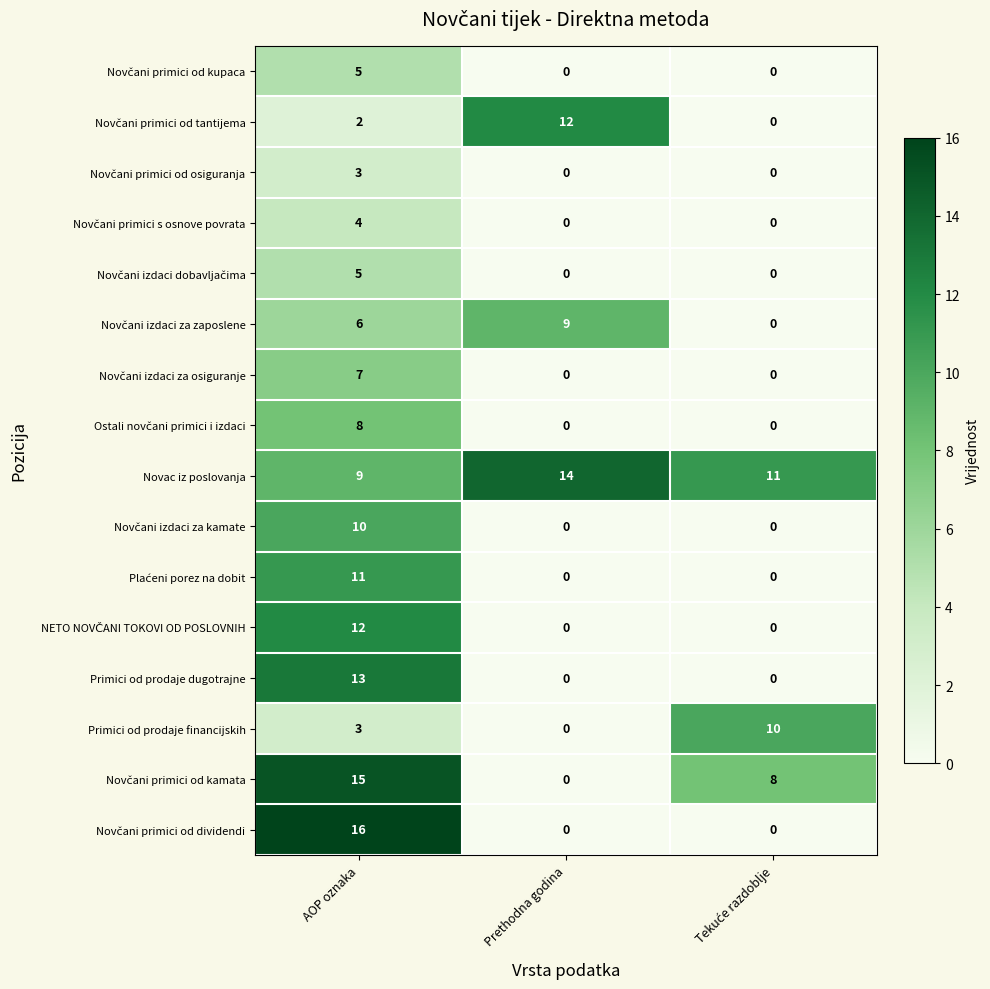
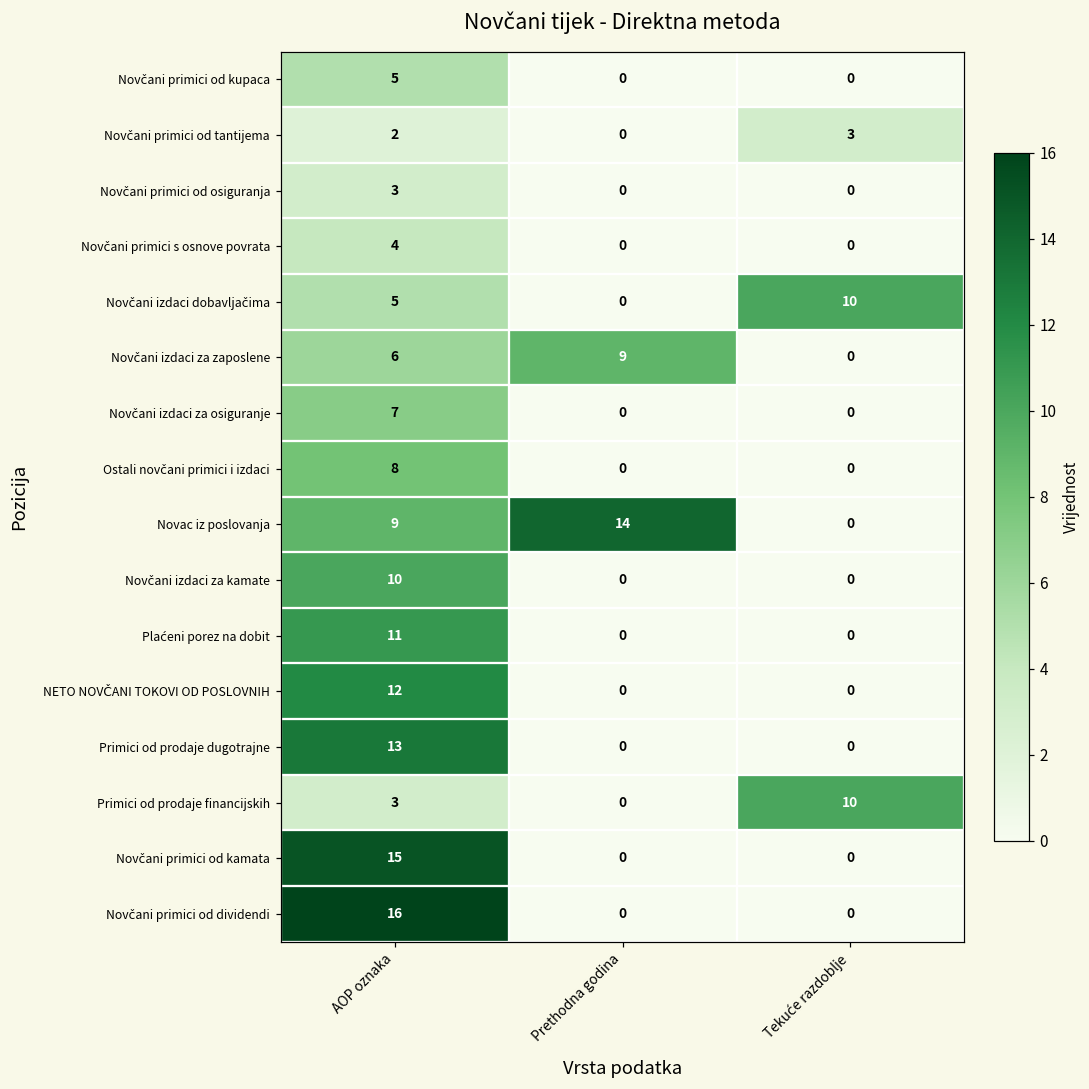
  {
    "Novčani primici od kupaca": {
      "AOP oznaka": 5,
      "Prethodna godina": 0,
      "Tekuće razdoblje": 0
    },
    "Novčani primici od tantijema": {
      "AOP oznaka": 2,
-     "Prethodna godina": 12,
-     "Tekuće razdoblje": 0
+     "Prethodna godina": 0,
+     "Tekuće razdoblje": 3
    },
    "Novčani primici od osiguranja": {
      "AOP oznaka": 3,
      "Prethodna godina": 0,
      "Tekuće razdoblje": 0
    },
    "Novčani primici s osnove povrata": {
      "AOP oznaka": 4,
      "Prethodna godina": 0,
      "Tekuće razdoblje": 0
    },
    "Novčani izdaci dobavljačima": {
      "AOP oznaka": 5,
      "Prethodna godina": 0,
-     "Tekuće razdoblje": 0
+     "Tekuće razdoblje": 10
    },
    "Novčani izdaci za zaposlene": {
      "AOP oznaka": 6,
      "Prethodna godina": 9,
      "Tekuće razdoblje": 0
    },
    "Novčani izdaci za osiguranje": {
      "AOP oznaka": 7,
      "Prethodna godina": 0,
      "Tekuće razdoblje": 0
    },
    "Ostali novčani primici i izdaci": {
      "AOP oznaka": 8,
      "Prethodna godina": 0,
      "Tekuće razdoblje": 0
    },
    "Novac iz poslovanja": {
      "AOP oznaka": 9,
      "Prethodna godina": 14,
-     "Tekuće razdoblje": 11
+     "Tekuće razdoblje": 0
    },
    "Novčani izdaci za kamate": {
      "AOP oznaka": 10,
      "Prethodna godina": 0,
      "Tekuće razdoblje": 0
    },
    "Plaćeni porez na dobit": {
      "AOP oznaka": 11,
      "Prethodna godina": 0,
      "Tekuće razdoblje": 0
    },
    "NETO NOVČANI TOKOVI OD POSLOVNIH": {
      "AOP oznaka": 12,
      "Prethodna godina": 0,
      "Tekuće razdoblje": 0
    },
    "Primici od prodaje dugotrajne": {
      "AOP oznaka": 13,
      "Prethodna godina": 0,
      "Tekuće razdoblje": 0
    },
    "Primici od prodaje financijskih": {
      "AOP oznaka": 3,
      "Prethodna godina": 0,
      "Tekuće razdoblje": 10
    },
    "Novčani primici od kamata": {
      "AOP oznaka": 15,
      "Prethodna godina": 0,
-     "Tekuće razdoblje": 8
+     "Tekuće razdoblje": 0
    },
    "Novčani primici od dividendi": {
      "AOP oznaka": 16,
      "Prethodna godina": 0,
      "Tekuće razdoblje": 0
    }
  }
